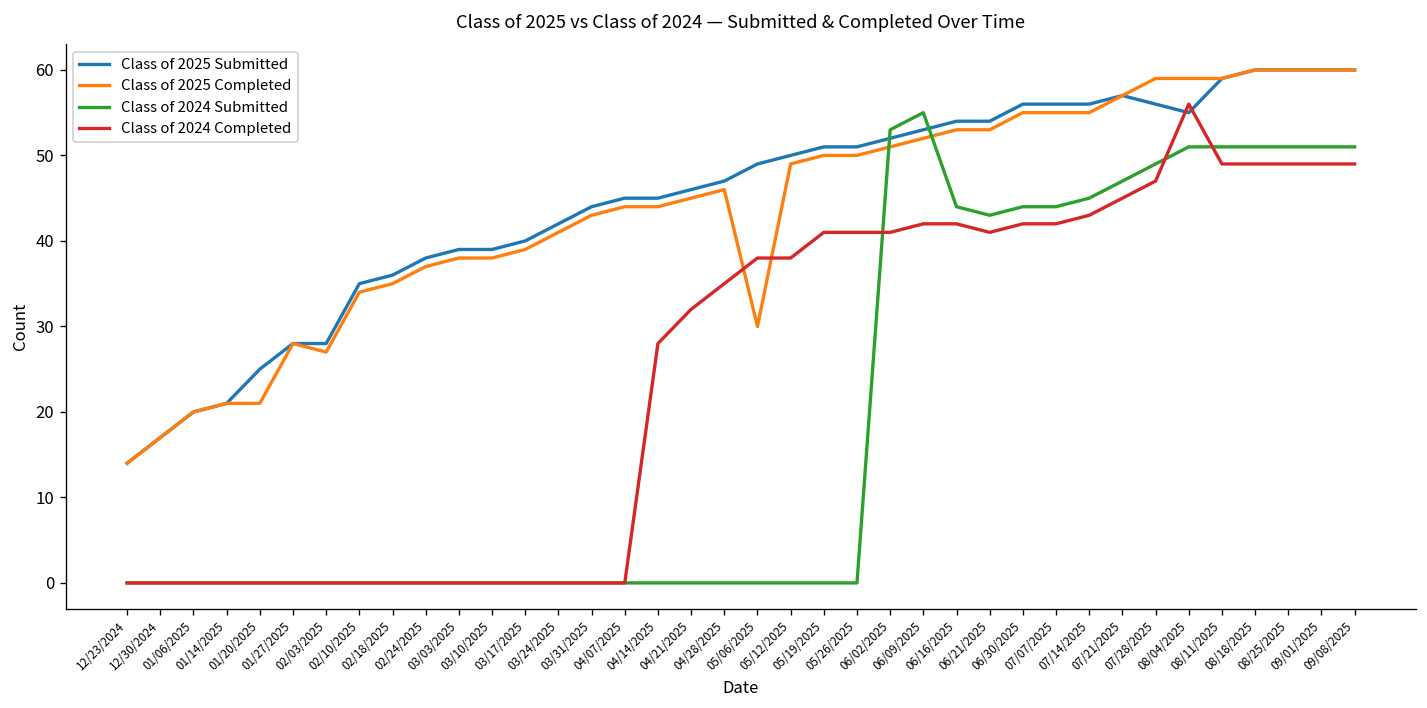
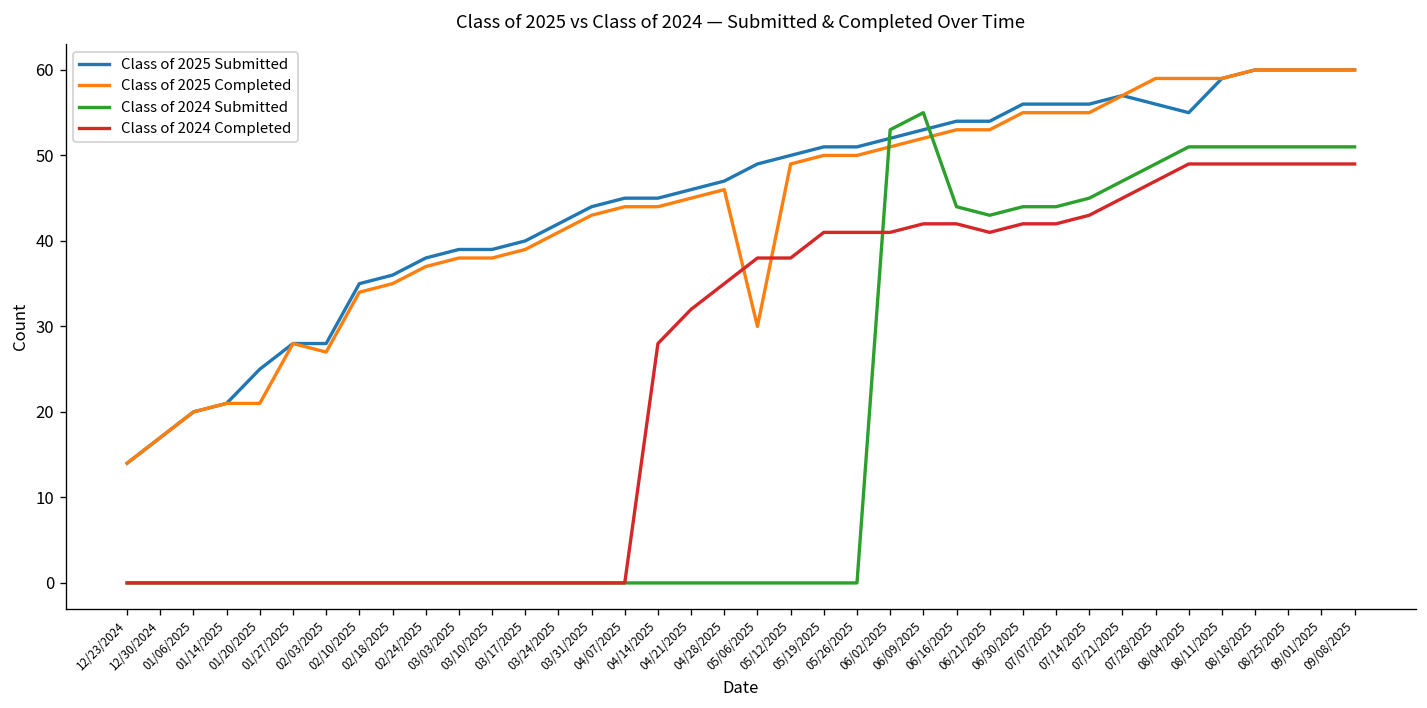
  {
    "Class of 2025 Submitted": {
      "01/20/2025": 25,
      "02/03/2025": 28,
      "02/10/2025": 35,
      "02/18/2025": 36,
      "02/24/2025": 38,
      "03/03/2025": 39,
      "03/10/2025": 39,
      "03/17/2025": 40,
      "03/24/2025": 42,
      "03/31/2025": 44,
      "04/07/2025": 45,
      "04/14/2025": 45,
      "04/21/2025": 46,
      "04/28/2025": 47,
      "05/06/2025": 49,
      "05/12/2025": 50,
      "05/19/2025": 51,
      "05/26/2025": 51,
      "06/02/2025": 52,
      "06/09/2025": 53,
      "06/16/2025": 54,
      "06/21/2025": 54,
      "06/30/2025": 56,
      "07/07/2025": 56,
      "07/14/2025": 56,
      "07/28/2025": 56,
      "08/04/2025": 55
    },
    "Class of 2025 Completed": {
      "01/20/2025": 21,
      "02/03/2025": 27,
      "02/10/2025": 34,
      "02/18/2025": 35,
      "02/24/2025": 37,
      "03/03/2025": 38,
      "03/10/2025": 38,
      "03/17/2025": 39,
      "03/24/2025": 41,
      "03/31/2025": 43,
      "04/07/2025": 44,
      "04/14/2025": 44,
      "04/21/2025": 45,
      "04/28/2025": 46,
      "05/06/2025": 30,
      "05/12/2025": 49,
      "05/19/2025": 50,
      "05/26/2025": 50,
      "06/02/2025": 51,
      "06/09/2025": 52,
      "06/16/2025": 53,
      "06/21/2025": 53,
      "06/30/2025": 55,
      "07/07/2025": 55,
      "07/14/2025": 55,
      "07/28/2025": 59,
      "08/04/2025": 59
    },
    "Class of 2024 Submitted": {
      "04/14/2025": 0,
      "04/21/2025": 0,
      "04/28/2025": 0,
      "05/06/2025": 0,
      "05/12/2025": 0,
      "05/19/2025": 0,
      "05/26/2025": 0,
      "06/02/2025": 53,
      "06/09/2025": 55,
      "06/16/2025": 44,
      "06/21/2025": 43,
      "06/30/2025": 44,
      "07/07/2025": 44,
      "07/14/2025": 45,
      "07/21/2025": 47,
      "07/28/2025": 49,
      "08/04/2025": 51,
      "08/11/2025": 51,
      "08/18/2025": 51,
      "08/25/2025": 51,
      "09/01/2025": 51,
      "09/08/2025": 51
    },
    "Class of 2024 Completed": {
      "04/14/2025": 28,
      "04/21/2025": 32,
      "04/28/2025": 35,
      "05/06/2025": 38,
      "05/12/2025": 38,
      "05/19/2025": 41,
      "05/26/2025": 41,
      "06/02/2025": 41,
      "06/09/2025": 42,
      "06/16/2025": 42,
      "06/21/2025": 41,
      "06/30/2025": 42,
      "07/07/2025": 42,
      "07/14/2025": 43,
      "07/21/2025": 45,
      "07/28/2025": 47,
-     "08/04/2025": 56,
+     "08/04/2025": 49,
      "08/11/2025": 49,
      "08/18/2025": 49,
      "08/25/2025": 49,
      "09/01/2025": 49,
      "09/08/2025": 49
    }
  }
